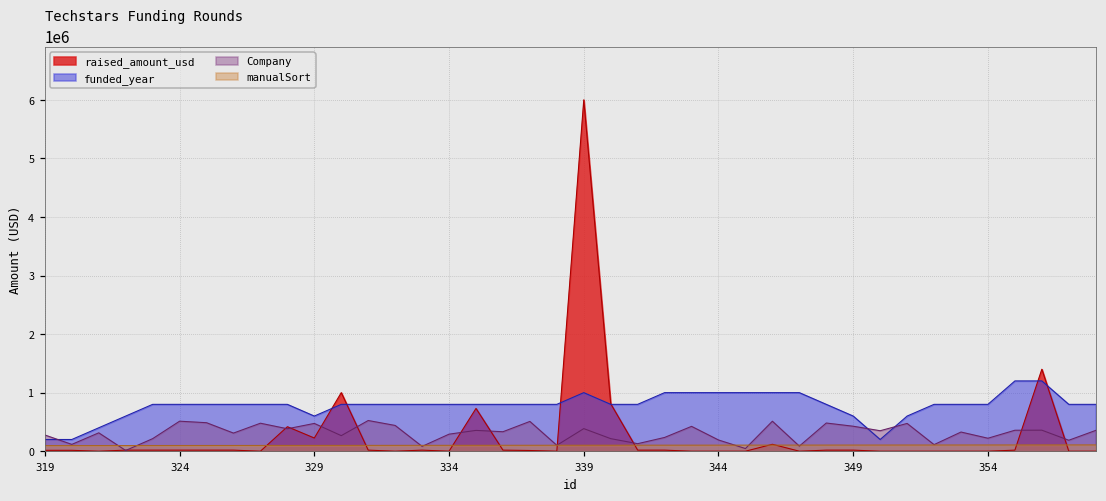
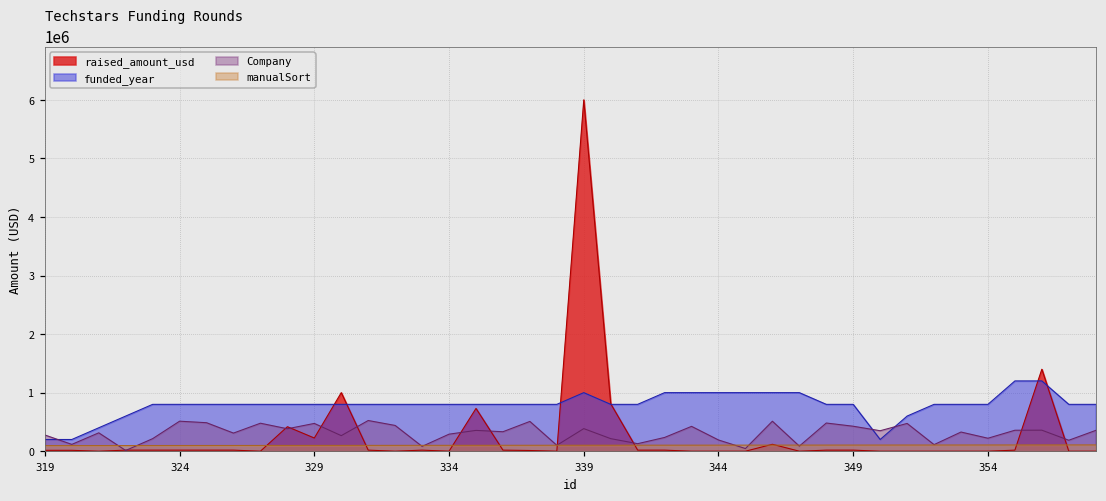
  {
    "raised_amount_usd": {
      "319": 0,
      "324": 0,
      "329": 200000,
      "334": 0,
      "339": 6000000,
      "344": 0,
      "349": 0,
      "354": 0
    },
    "funded_year": {
      "319": 200000,
      "324": 800000,
-     "329": 600000,
+     "329": 800000,
      "334": 800000,
      "339": 1000000,
      "344": 1000000,
-     "349": 600000,
+     "349": 800000,
      "354": 800000
    },
    "Company": {
      "319": 300000,
      "324": 500000,
      "329": 500000,
      "334": 300000,
      "339": 400000,
      "344": 200000,
      "349": 400000,
      "354": 200000
    },
    "manualSort": {
      "319": 100000,
      "324": 100000,
      "329": 100000,
      "334": 100000,
      "339": 100000,
      "344": 100000,
      "349": 100000,
      "354": 100000
    }
  }
